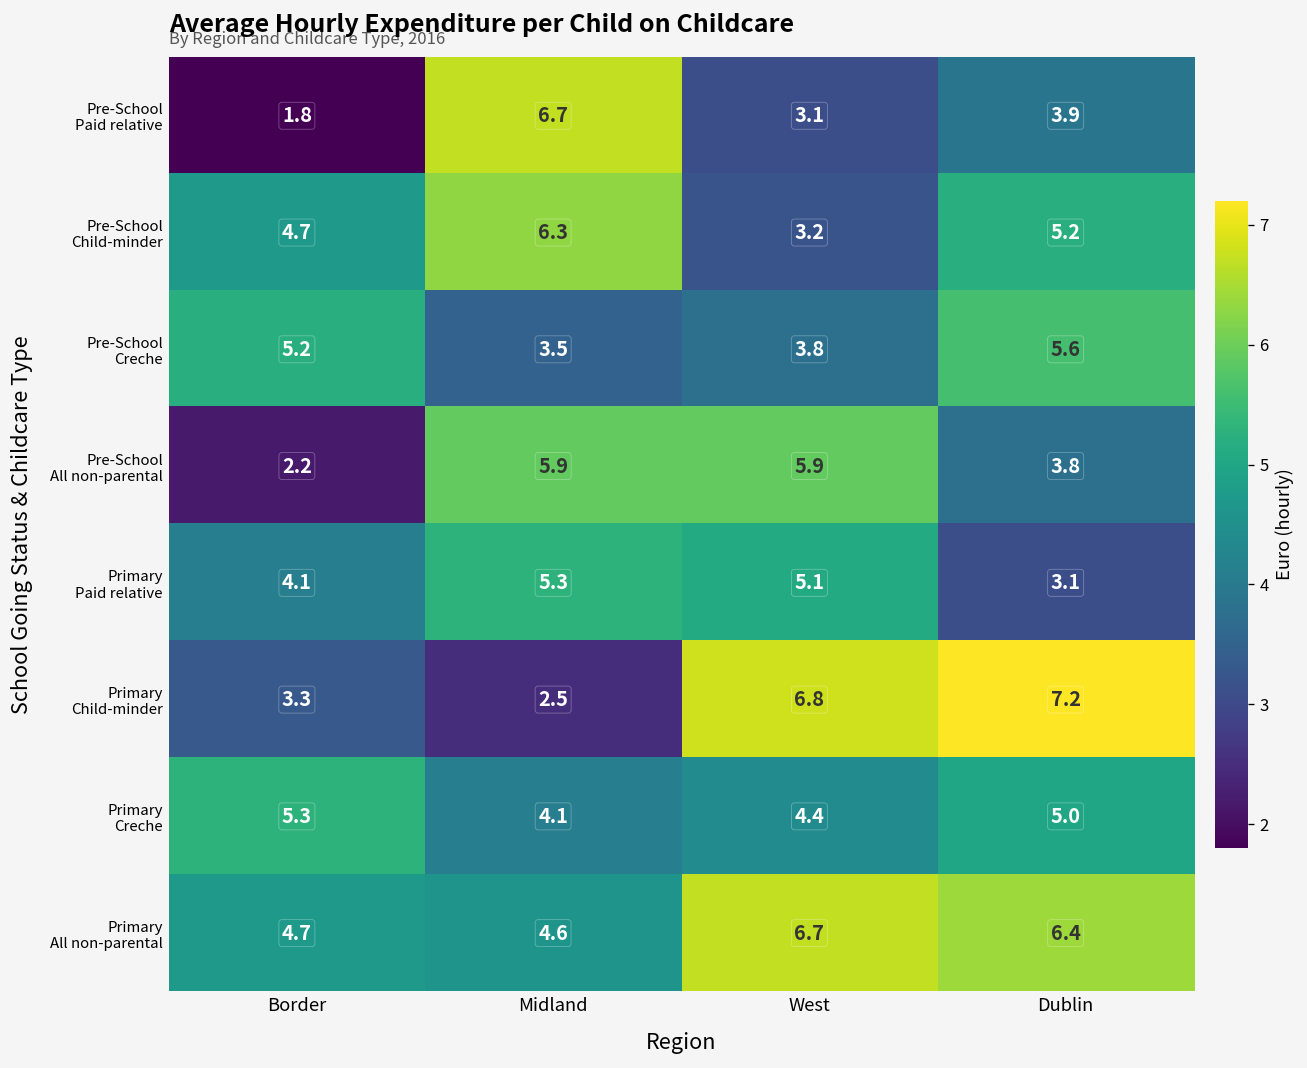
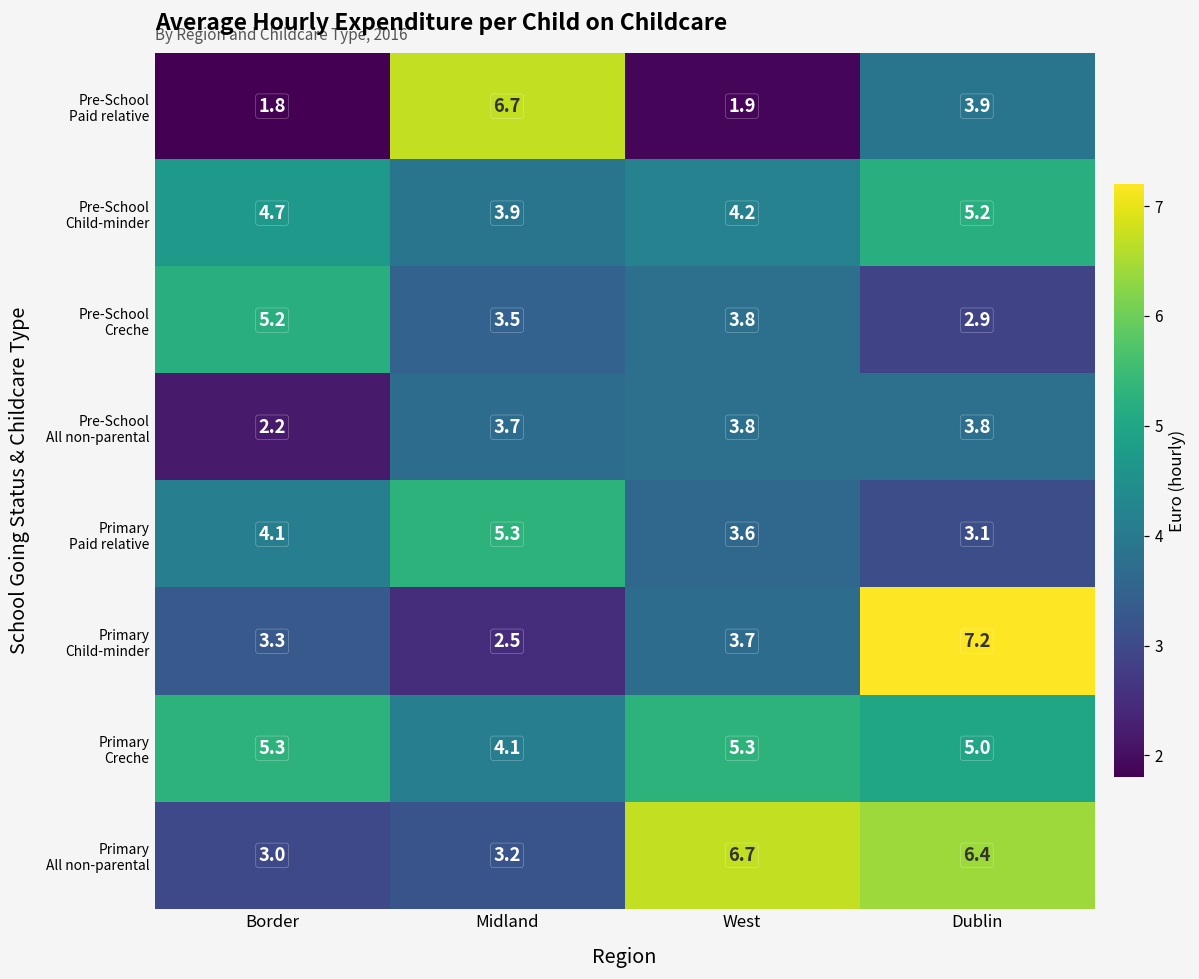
  {
    "Pre-School Paid relative": {
-     "West": 3.1
+     "West": 1.9
    },
    "Pre-School Child-minder": {
-     "Midland": 6.3,
-     "West": 3.2
+     "Midland": 3.9,
+     "West": 4.2
    },
    "Pre-School Creche": {
-     "Dublin": 5.6
+     "Dublin": 2.9
    },
    "Pre-School All non-parental": {
-     "Midland": 5.9,
-     "West": 5.9
+     "Midland": 3.7,
+     "West": 3.8
    },
    "Primary Paid relative": {
-     "West": 5.1
+     "West": 3.6
    },
    "Primary Child-minder": {
-     "West": 6.8
+     "West": 3.7
    },
    "Primary Creche": {
-     "West": 4.4
+     "West": 5.3
    },
    "Primary All non-parental": {
-     "Border": 4.7,
-     "Midland": 4.6
+     "Border": 3.0,
+     "Midland": 3.2
    }
  }
